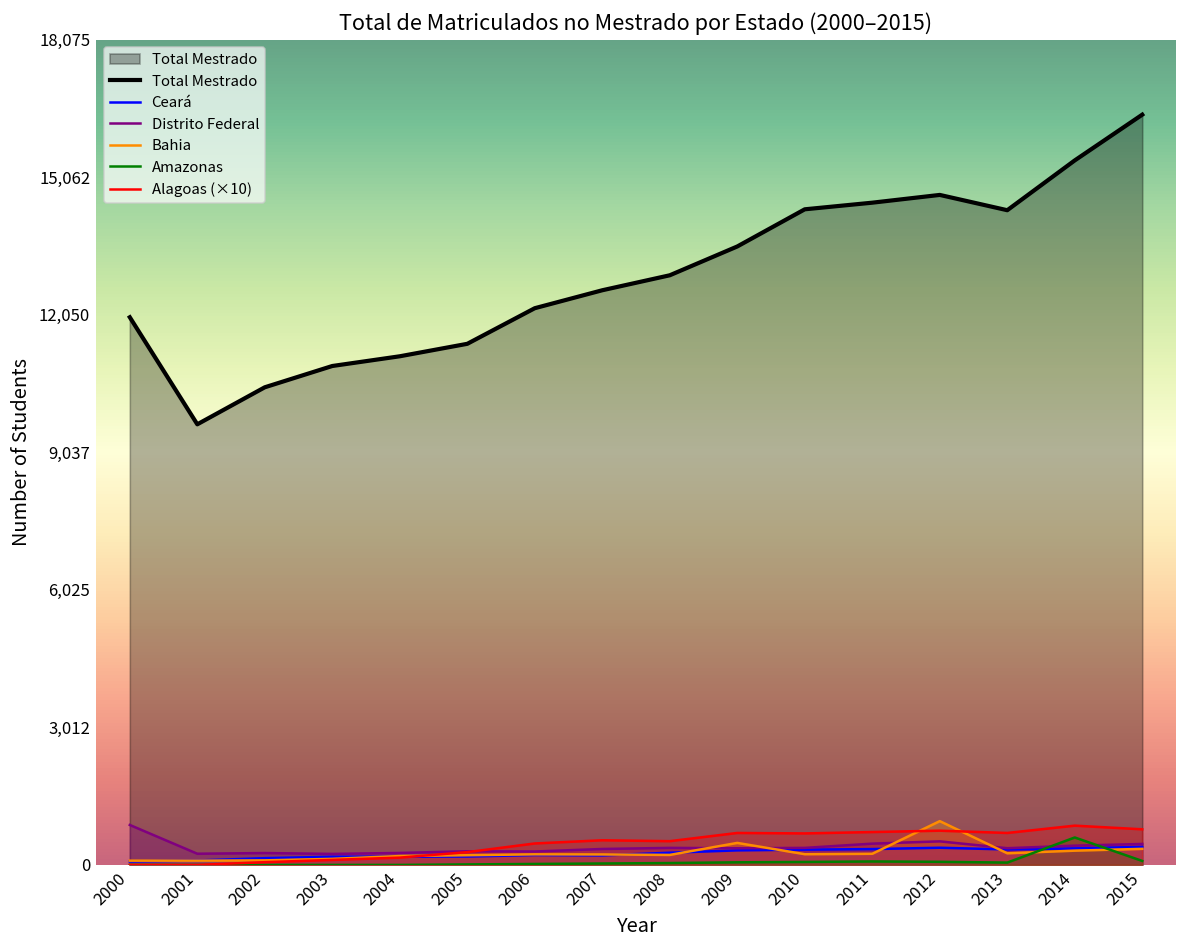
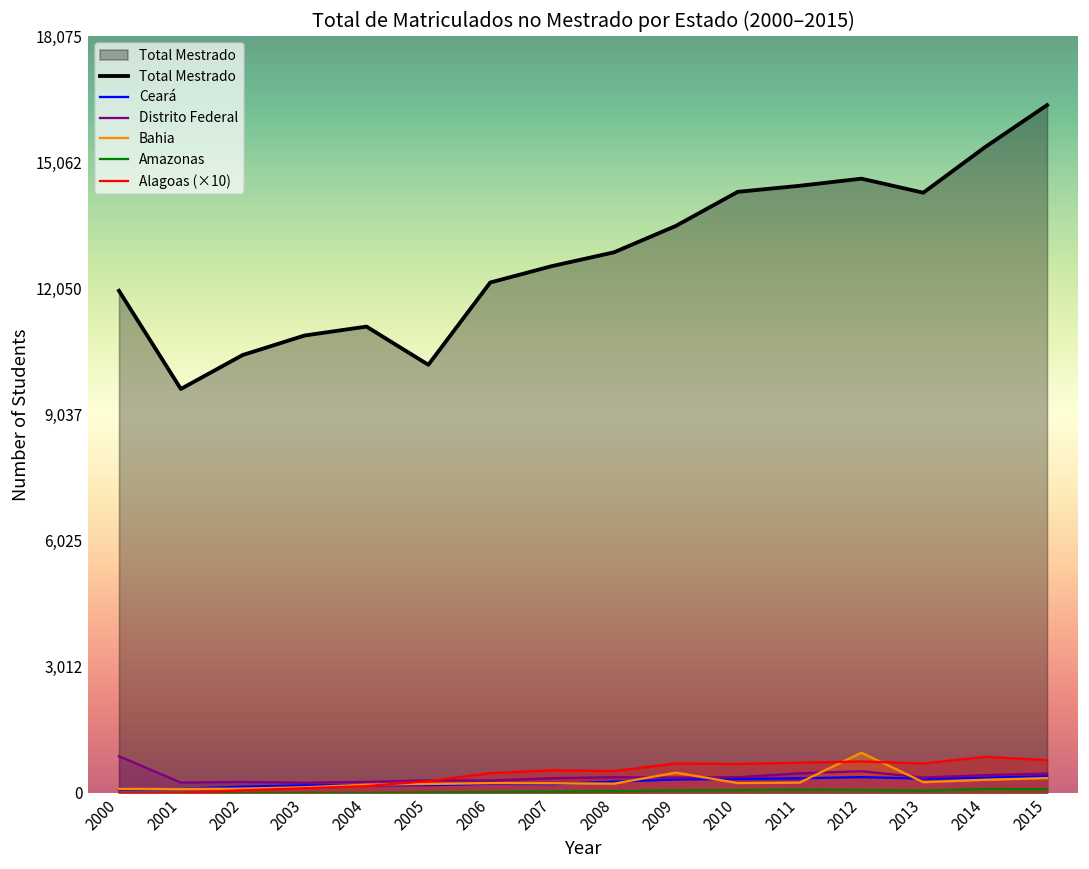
  {
    "Total Mestrado": {
      "2000": "12,000",
      "2001": "9,700",
      "2002": "10,500",
      "2003": "10,900",
      "2004": "11,100",
-     "2005": "11,400",
+     "2005": "10,200",
      "2006": "12,200",
      "2007": "12,600",
      "2008": "12,900",
      "2009": "13,500",
      "2010": "14,400",
      "2011": "14,500",
      "2012": "14,700",
      "2013": "14,300",
      "2014": "15,400",
      "2015": "16,400"
    },
    "Ceará": {
      "2011": "300",
      "2012": "400"
    },
    "Distrito Federal": {
      "2000": "900",
      "2001": "200",
      "2002": "300",
      "2004": "300",
      "2007": "300",
      "2008": "400",
      "2011": "500",
      "2012": "500"
    },
    "Bahia": {
      "2009": "500",
      "2010": "200",
      "2011": "200",
      "2012": "1,000",
      "2013": "300"
    },
    "Amazonas": {
      "2003": "0",
      "2004": "0",
      "2005": "0",
      "2006": "0",
      "2007": "0",
      "2008": "0",
      "2009": "100",
      "2010": "100",
      "2011": "100",
      "2012": "100",
      "2013": "100",
-     "2014": "600",
+     "2014": "100",
      "2015": "100"
    },
    "Alagoas (×10)": {
      "2006": "500",
      "2007": "500",
      "2008": "500",
      "2009": "700",
      "2010": "700",
      "2011": "700",
      "2012": "800",
      "2013": "700",
      "2014": "900",
      "2015": "800"
    }
  }
